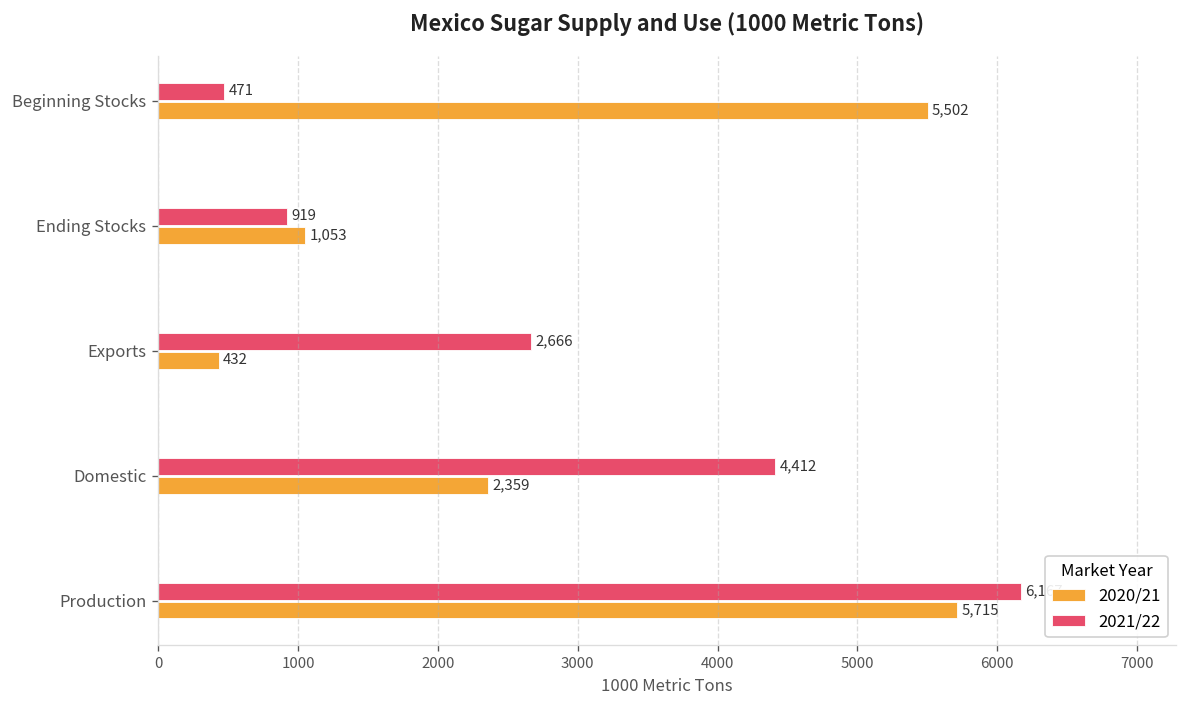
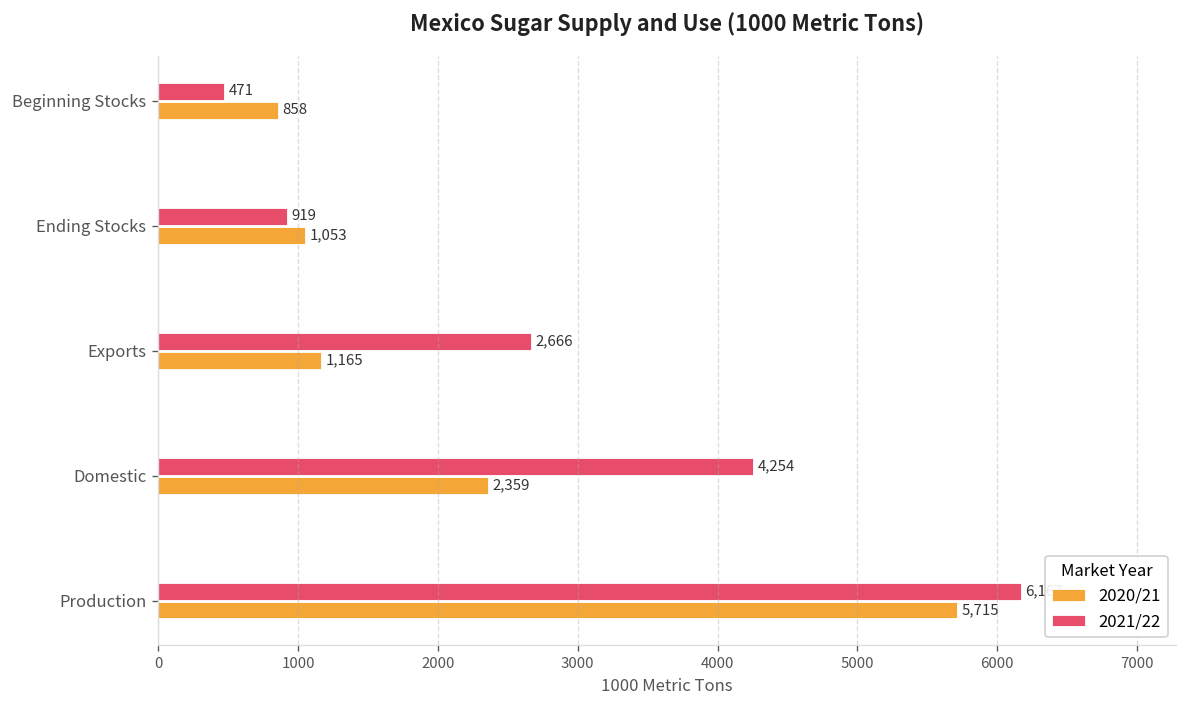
  {
    "2020/21": {
-     "Beginning Stocks": "5,502",
+     "Beginning Stocks": "858",
      "Ending Stocks": "1,053",
-     "Exports": "432",
+     "Exports": "1,165",
      "Domestic": "2,359",
      "Production": "5,715"
    },
    "2021/22": {
      "Beginning Stocks": "471",
      "Ending Stocks": "919",
      "Exports": "2,666",
-     "Domestic": "4,412"
+     "Domestic": "4,254"
    }
  }
